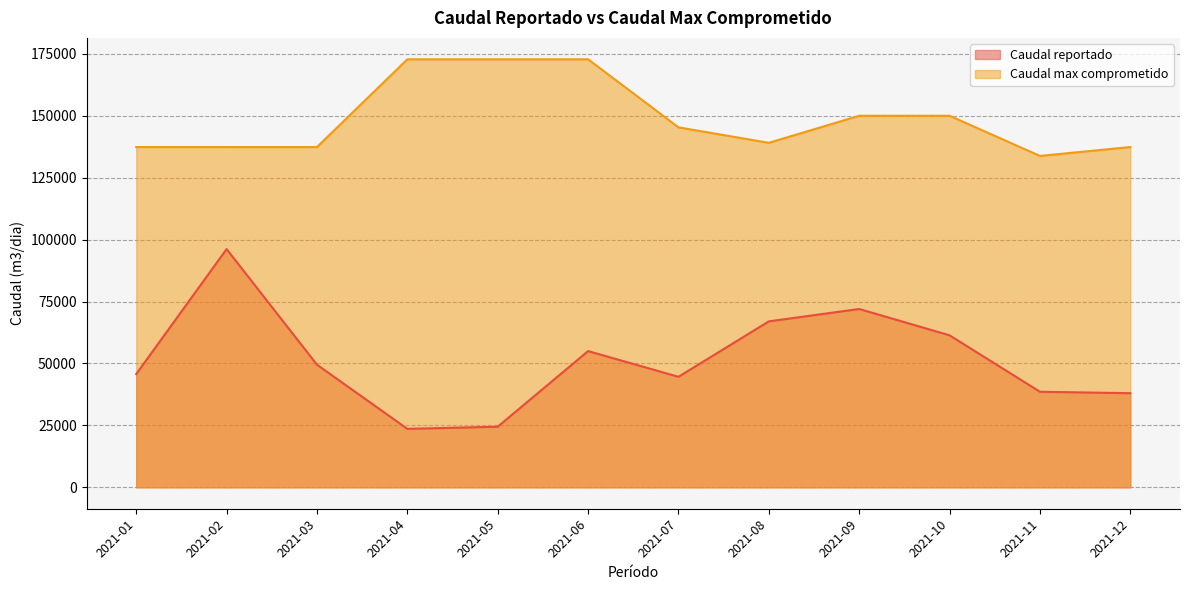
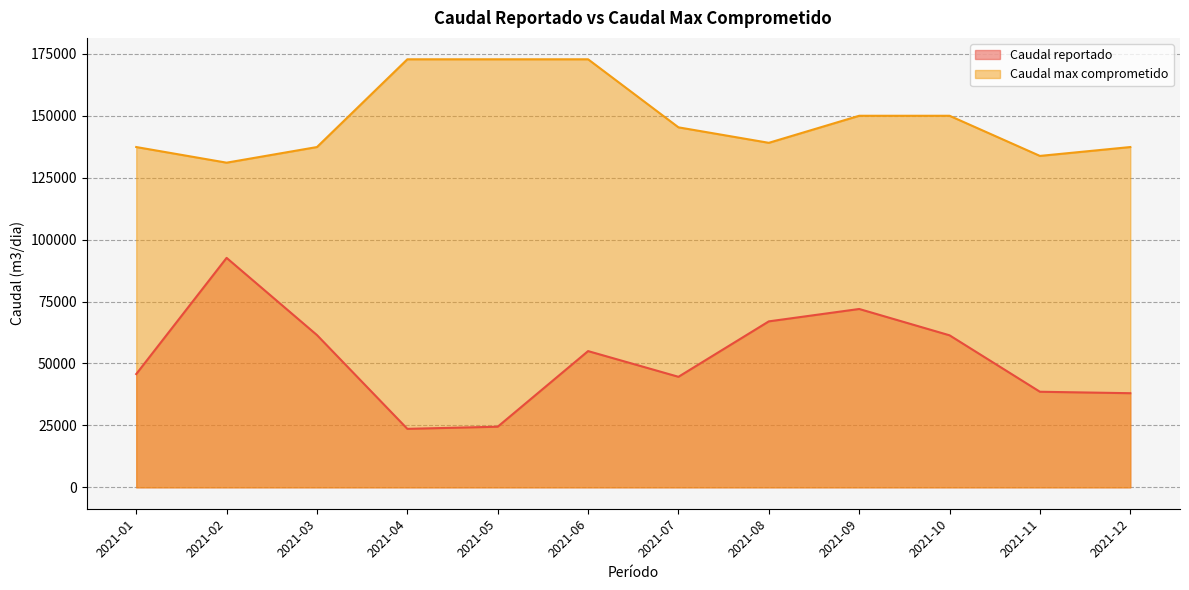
  {
    "Caudal reportado": {
      "2021-01": 46000,
-     "2021-02": 96000,
-     "2021-03": 50000,
+     "2021-02": 93000,
+     "2021-03": 61000,
      "2021-04": 24000,
      "2021-05": 24000,
      "2021-06": 55000,
      "2021-07": 45000,
      "2021-08": 67000,
      "2021-09": 72000,
      "2021-10": 61000,
      "2021-11": 39000,
      "2021-12": 38000
    },
    "Caudal max comprometido": {
      "2021-01": 137000,
-     "2021-02": 137000,
+     "2021-02": 131000,
      "2021-03": 137000,
      "2021-04": 173000,
      "2021-05": 173000,
      "2021-06": 173000,
      "2021-07": 145000,
      "2021-08": 139000,
      "2021-09": 150000,
      "2021-10": 150000,
      "2021-11": 134000,
      "2021-12": 137000
    }
  }
